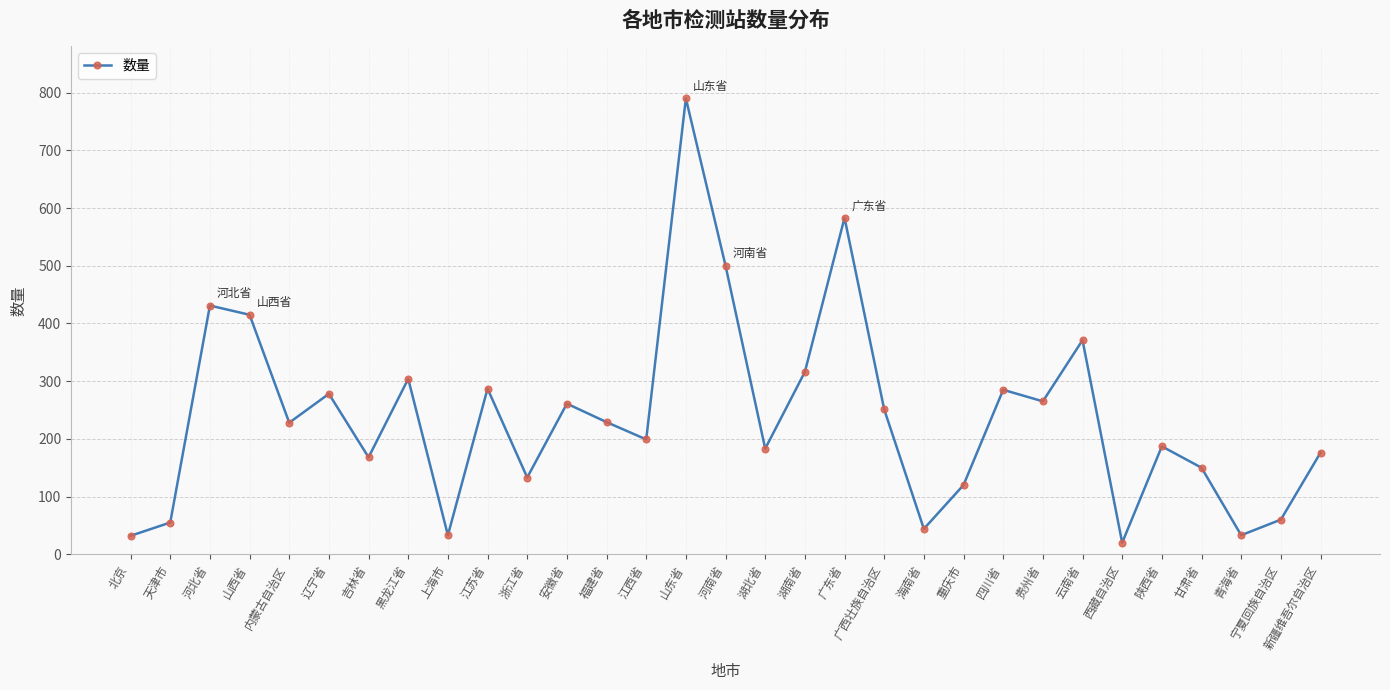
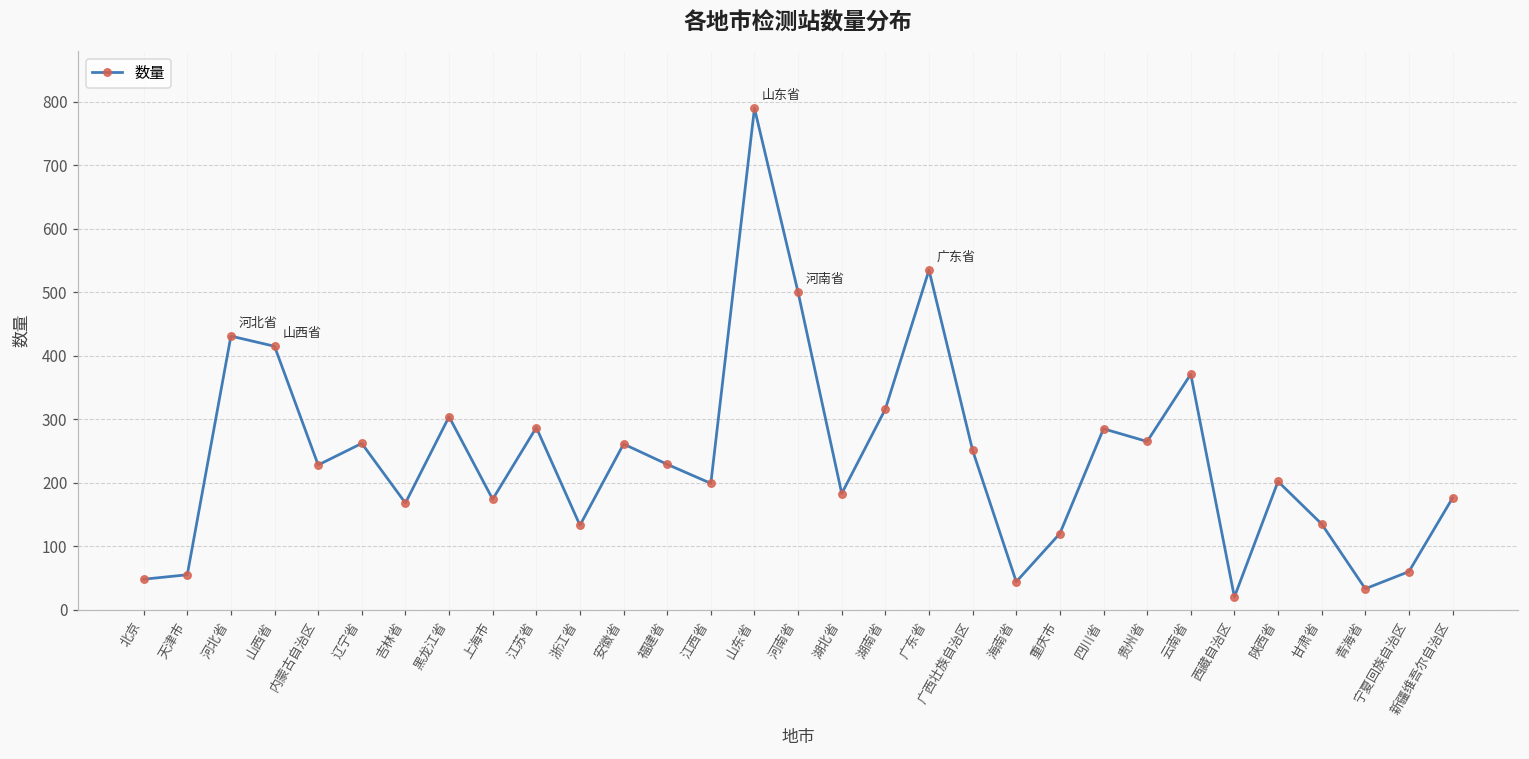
  {
-   "北京": 30,
+   "北京": 50,
    "天津市": 60,
    "河北省": 430,
    "山西省": 420,
    "内蒙古自治区": 230,
-   "辽宁省": 280,
+   "辽宁省": 260,
    "吉林省": 170,
    "黑龙江省": 300,
-   "上海市": 30,
+   "上海市": 170,
    "江苏省": 290,
    "浙江省": 130,
    "安徽省": 260,
    "福建省": 230,
    "江西省": 200,
    "山东省": 790,
    "河南省": 500,
    "湖北省": 180,
    "湖南省": 320,
-   "广东省": 580,
+   "广东省": 540,
    "广西壮族自治区": 250,
    "海南省": 40,
    "重庆市": 120,
    "四川省": 290,
    "贵州省": 270,
    "云南省": 370,
    "西藏自治区": 20,
-   "陕西省": 190,
-   "甘肃省": 150,
+   "陕西省": 200,
+   "甘肃省": 140,
    "青海省": 30,
    "宁夏回族自治区": 60,
    "新疆维吾尔自治区": 180
  }
